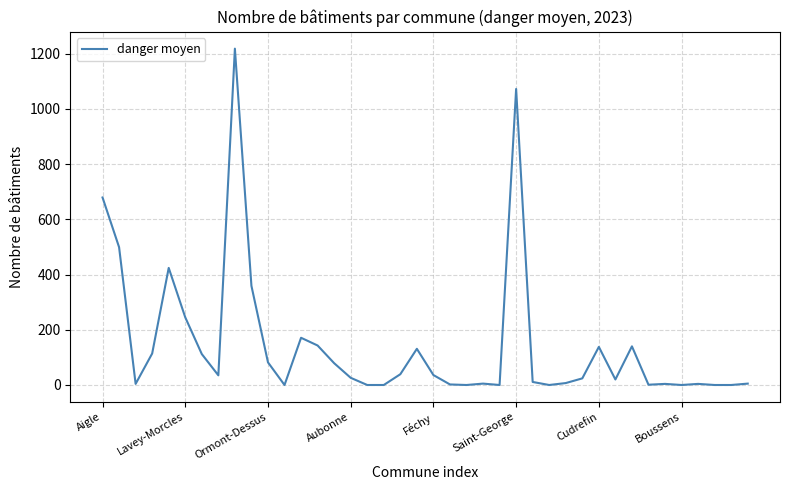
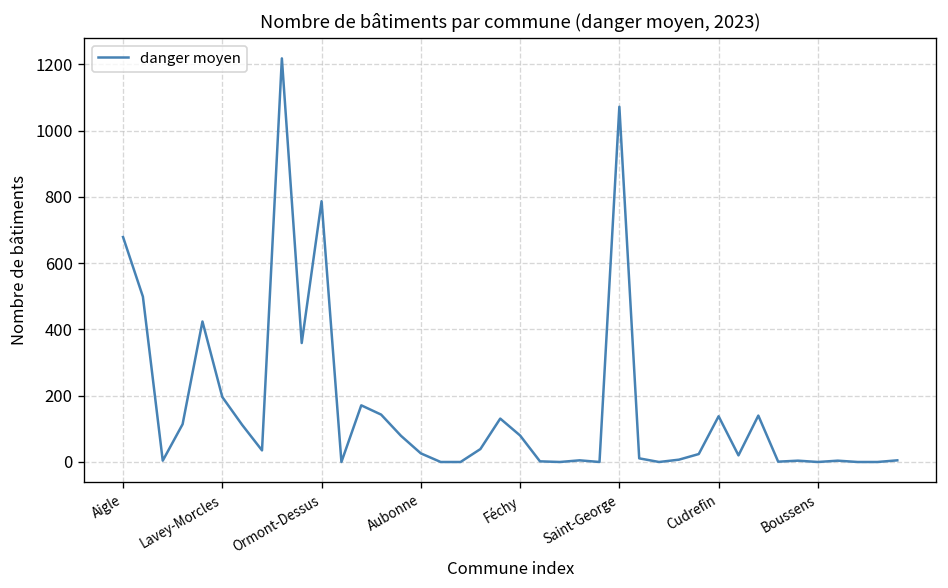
  {
    "Aigle": 680,
-   "Lavey-Morcles": 250,
-   "Ormont-Dessus": 80,
+   "Lavey-Morcles": 200,
+   "Ormont-Dessus": 790,
    "Aubonne": 30,
-   "Féchy": 40,
+   "Féchy": 80,
    "Saint-George": 1070,
    "Cudrefin": 140,
    "Boussens": 0
  }
